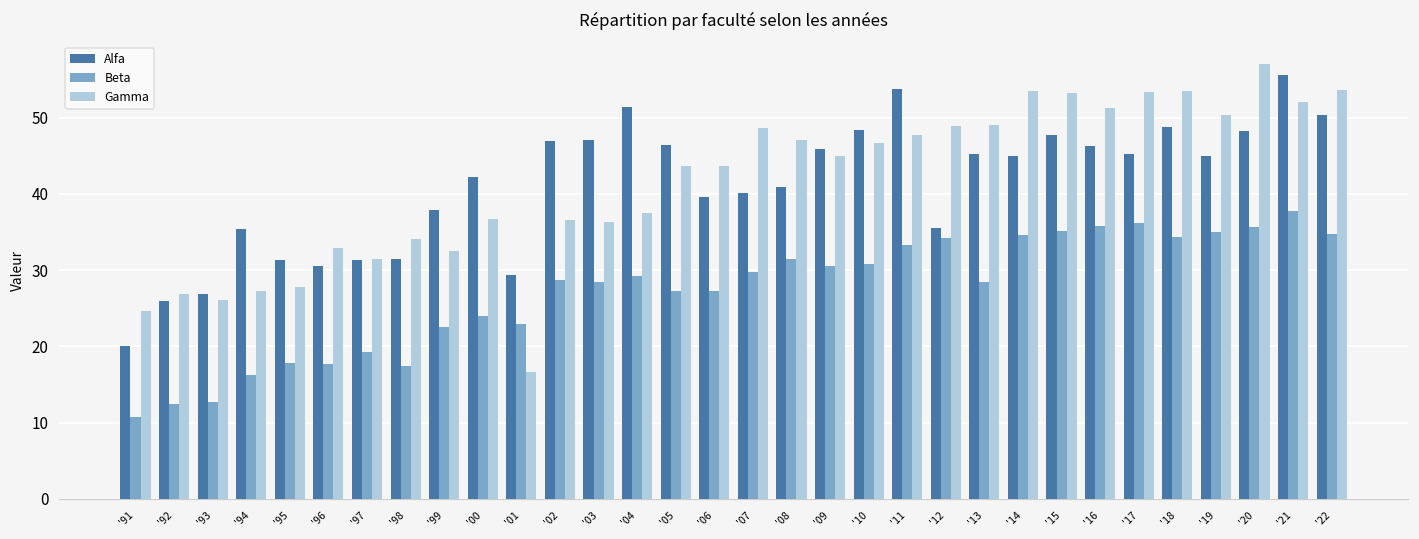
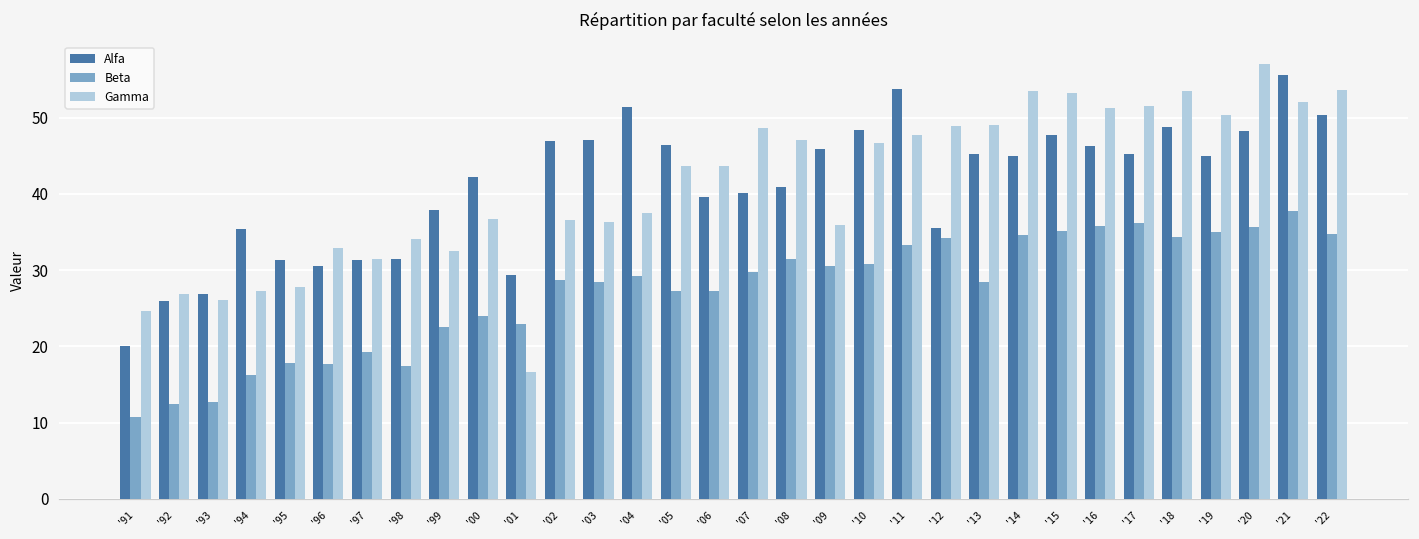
  {
    "Alfa": {
      "'91": 20,
      "'92": 26,
      "'93": 27,
      "'94": 35,
      "'95": 31,
      "'96": 31,
      "'97": 31,
      "'98": 32,
      "'99": 38,
      "'00": 42,
      "'01": 29,
      "'02": 47,
      "'03": 47,
      "'04": 51,
      "'05": 46,
      "'06": 40,
      "'07": 40,
      "'08": 41,
      "'09": 46,
      "'10": 48,
      "'11": 54,
      "'12": 36,
      "'13": 45,
      "'14": 45,
      "'15": 48,
      "'16": 46,
      "'17": 45,
      "'18": 49,
      "'19": 45,
      "'20": 48,
      "'21": 56,
      "'22": 50
    },
    "Beta": {
      "'91": 11,
      "'92": 13,
      "'93": 13,
      "'94": 16,
      "'95": 18,
      "'96": 18,
      "'97": 19,
      "'98": 17,
      "'99": 23,
      "'00": 24,
      "'01": 23,
      "'02": 29,
      "'03": 29,
      "'04": 29,
      "'05": 27,
      "'06": 27,
      "'07": 30,
      "'08": 31,
      "'09": 31,
      "'10": 31,
      "'11": 33,
      "'12": 34,
      "'13": 29,
      "'14": 35,
      "'15": 35,
      "'16": 36,
      "'17": 36,
      "'18": 34,
      "'19": 35,
      "'20": 36,
      "'21": 38,
      "'22": 35
    },
    "Gamma": {
      "'91": 25,
      "'92": 27,
      "'93": 26,
      "'94": 27,
      "'95": 28,
      "'96": 33,
      "'97": 32,
      "'98": 34,
      "'99": 33,
      "'00": 37,
      "'01": 17,
      "'02": 37,
      "'03": 36,
      "'04": 38,
      "'05": 44,
      "'06": 44,
      "'07": 49,
      "'08": 47,
-     "'09": 45,
+     "'09": 36,
      "'10": 47,
      "'11": 48,
      "'12": 49,
      "'13": 49,
      "'14": 54,
      "'15": 53,
      "'16": 51,
-     "'17": 53,
+     "'17": 52,
      "'18": 54,
      "'19": 50,
      "'20": 57,
      "'21": 52,
      "'22": 54
    }
  }
